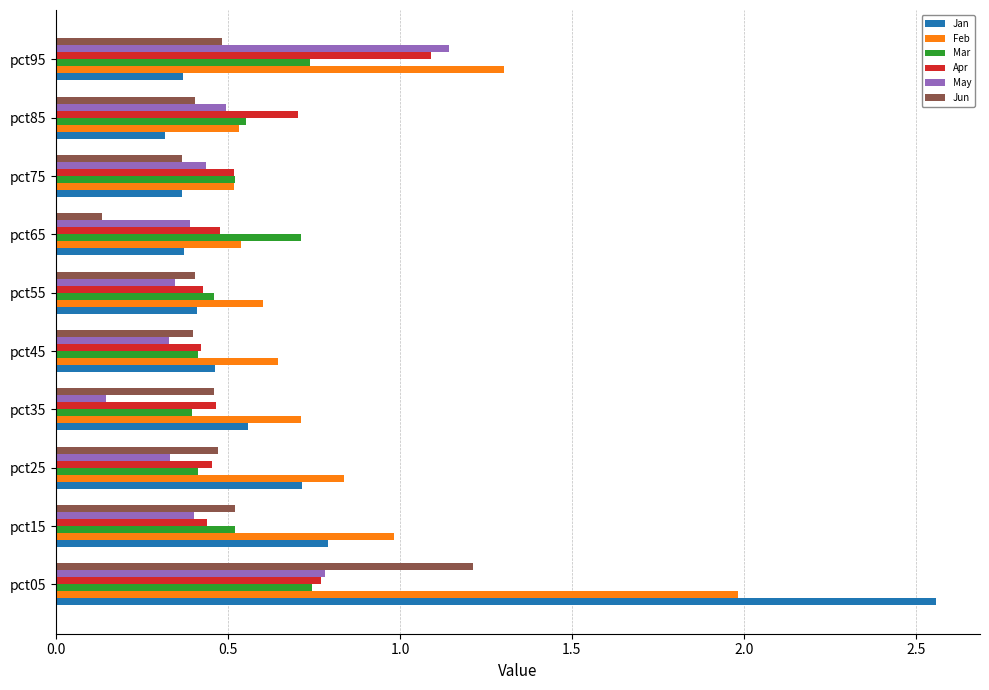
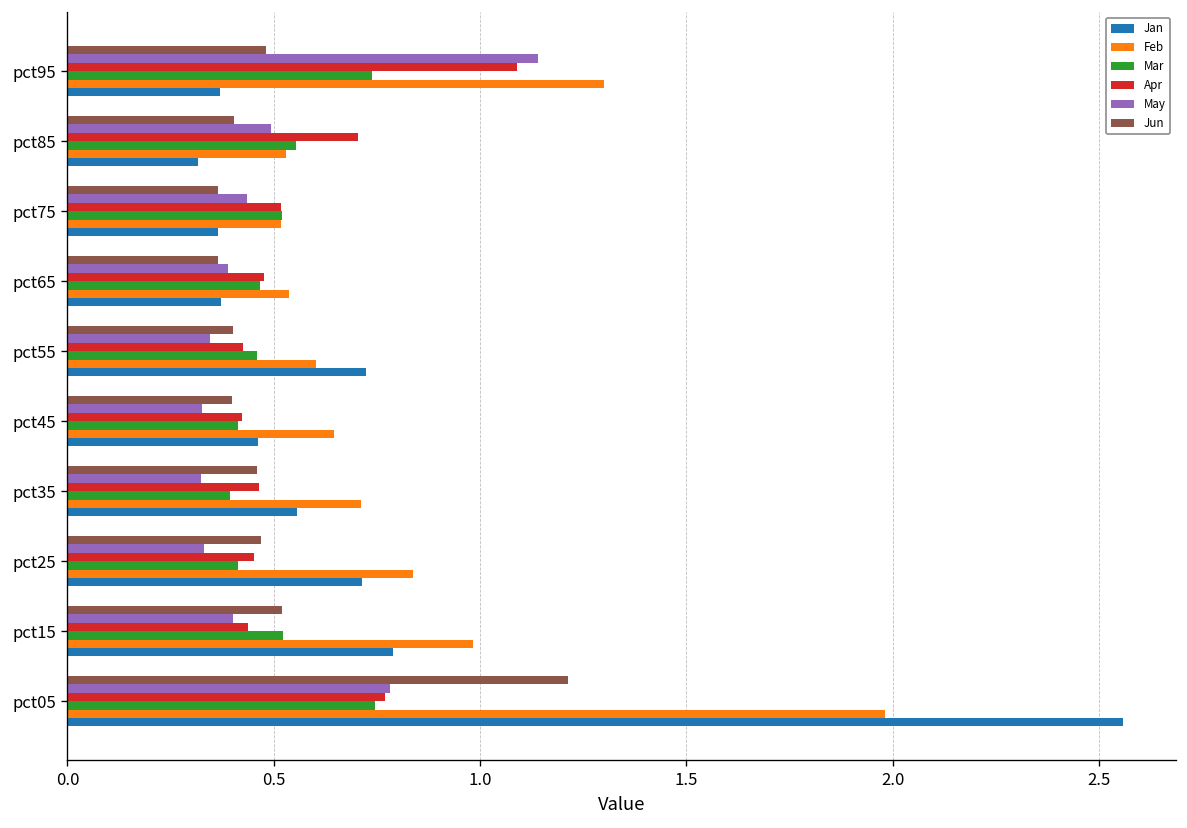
  {
    "Jan": {
      "pct95": 0.37,
      "pct85": 0.32,
      "pct75": 0.37,
      "pct65": 0.37,
-     "pct55": 0.41,
+     "pct55": 0.72,
      "pct45": 0.46,
      "pct35": 0.56,
      "pct25": 0.72,
      "pct15": 0.79,
      "pct05": 2.56
    },
    "Feb": {
      "pct95": 1.30,
      "pct85": 0.53,
      "pct75": 0.52,
      "pct65": 0.54,
      "pct55": 0.60,
      "pct45": 0.65,
      "pct35": 0.71,
      "pct25": 0.84,
      "pct15": 0.98,
      "pct05": 1.98
    },
    "Mar": {
      "pct95": 0.74,
      "pct85": 0.55,
      "pct75": 0.52,
-     "pct65": 0.71,
+     "pct65": 0.47,
      "pct55": 0.46,
      "pct45": 0.41,
      "pct35": 0.40,
      "pct25": 0.41,
      "pct15": 0.52,
      "pct05": 0.74
    },
    "Apr": {
      "pct95": 1.09,
      "pct85": 0.70,
      "pct75": 0.52,
      "pct65": 0.48,
      "pct55": 0.43,
      "pct45": 0.42,
      "pct35": 0.46,
      "pct25": 0.45,
      "pct15": 0.44,
      "pct05": 0.77
    },
    "May": {
      "pct95": 1.14,
      "pct85": 0.49,
      "pct75": 0.44,
      "pct65": 0.39,
      "pct55": 0.34,
      "pct45": 0.33,
-     "pct35": 0.14,
+     "pct35": 0.32,
      "pct25": 0.33,
      "pct15": 0.40,
      "pct05": 0.78
    },
    "Jun": {
      "pct95": 0.48,
      "pct85": 0.40,
      "pct75": 0.37,
-     "pct65": 0.13,
+     "pct65": 0.36,
      "pct55": 0.40,
      "pct45": 0.40,
      "pct35": 0.46,
      "pct25": 0.47,
      "pct15": 0.52,
      "pct05": 1.21
    }
  }
